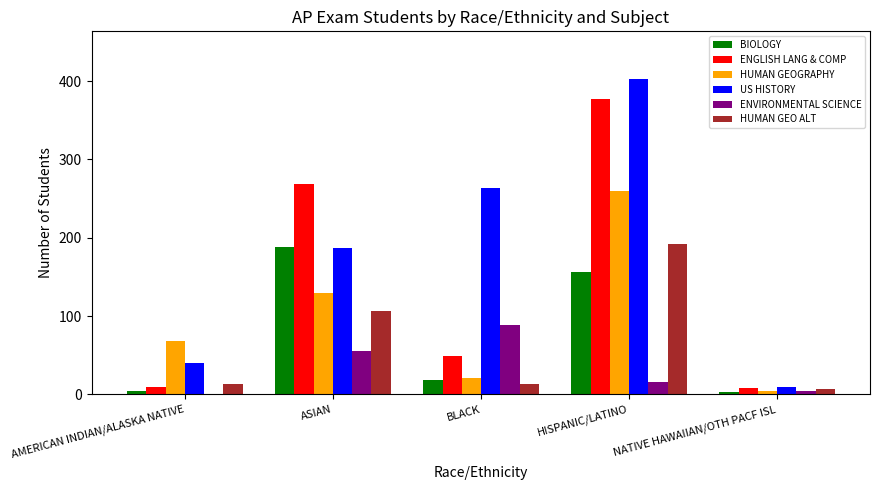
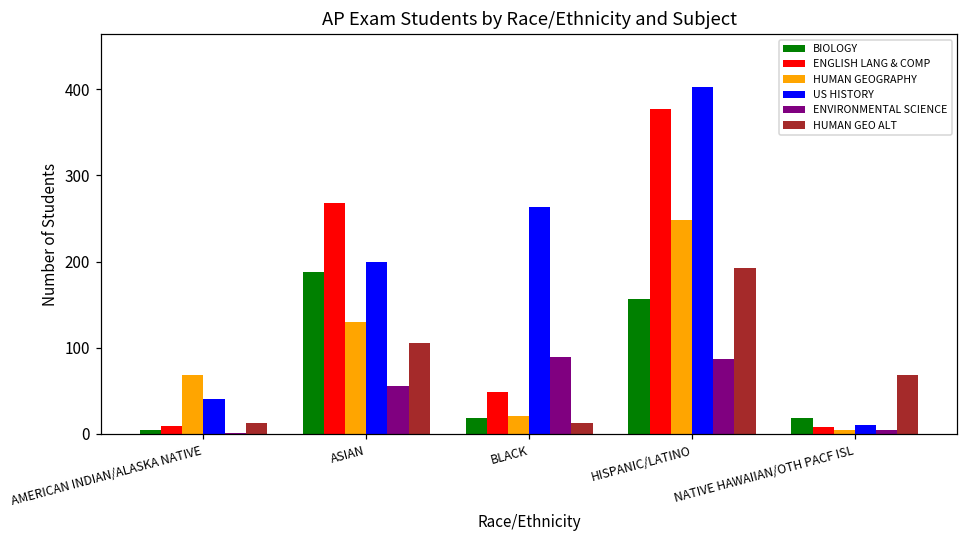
  {
    "BIOLOGY": {
      "AMERICAN INDIAN/ALASKA NATIVE": 0,
      "ASIAN": 190,
      "BLACK": 20,
      "HISPANIC/LATINO": 160,
-     "NATIVE HAWAIIAN/OTH PACF ISL": 0
+     "NATIVE HAWAIIAN/OTH PACF ISL": 20
    },
    "ENGLISH LANG & COMP": {
      "AMERICAN INDIAN/ALASKA NATIVE": 10,
      "ASIAN": 270,
      "BLACK": 50,
      "HISPANIC/LATINO": 380,
      "NATIVE HAWAIIAN/OTH PACF ISL": 10
    },
    "HUMAN GEOGRAPHY": {
      "AMERICAN INDIAN/ALASKA NATIVE": 70,
      "ASIAN": 130,
      "BLACK": 20,
-     "HISPANIC/LATINO": 260,
+     "HISPANIC/LATINO": 250,
      "NATIVE HAWAIIAN/OTH PACF ISL": 10
    },
    "US HISTORY": {
      "AMERICAN INDIAN/ALASKA NATIVE": 40,
-     "ASIAN": 190,
+     "ASIAN": 200,
      "BLACK": 260,
      "HISPANIC/LATINO": 400,
      "NATIVE HAWAIIAN/OTH PACF ISL": 10
    },
    "ENVIRONMENTAL SCIENCE": {
      "ASIAN": 60,
      "BLACK": 90,
-     "HISPANIC/LATINO": 20,
+     "HISPANIC/LATINO": 90,
      "NATIVE HAWAIIAN/OTH PACF ISL": 0
    },
    "HUMAN GEO ALT": {
      "AMERICAN INDIAN/ALASKA NATIVE": 10,
      "ASIAN": 110,
      "BLACK": 10,
      "HISPANIC/LATINO": 190,
-     "NATIVE HAWAIIAN/OTH PACF ISL": 10
+     "NATIVE HAWAIIAN/OTH PACF ISL": 70
    }
  }
